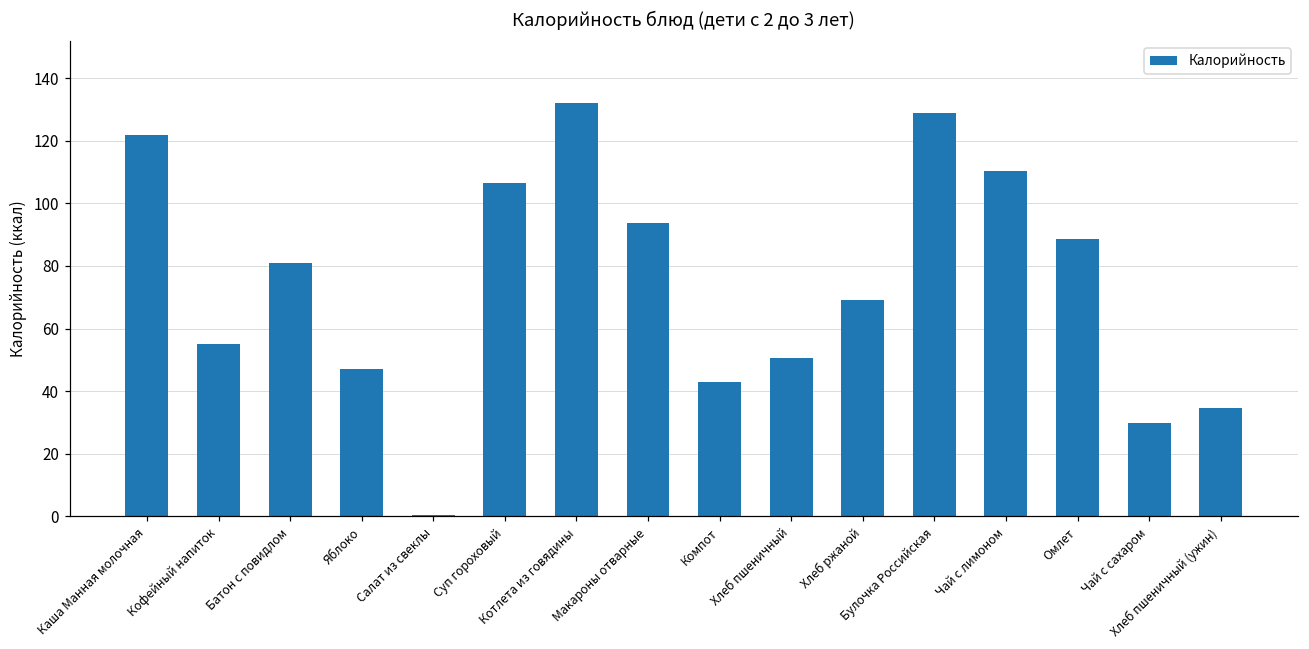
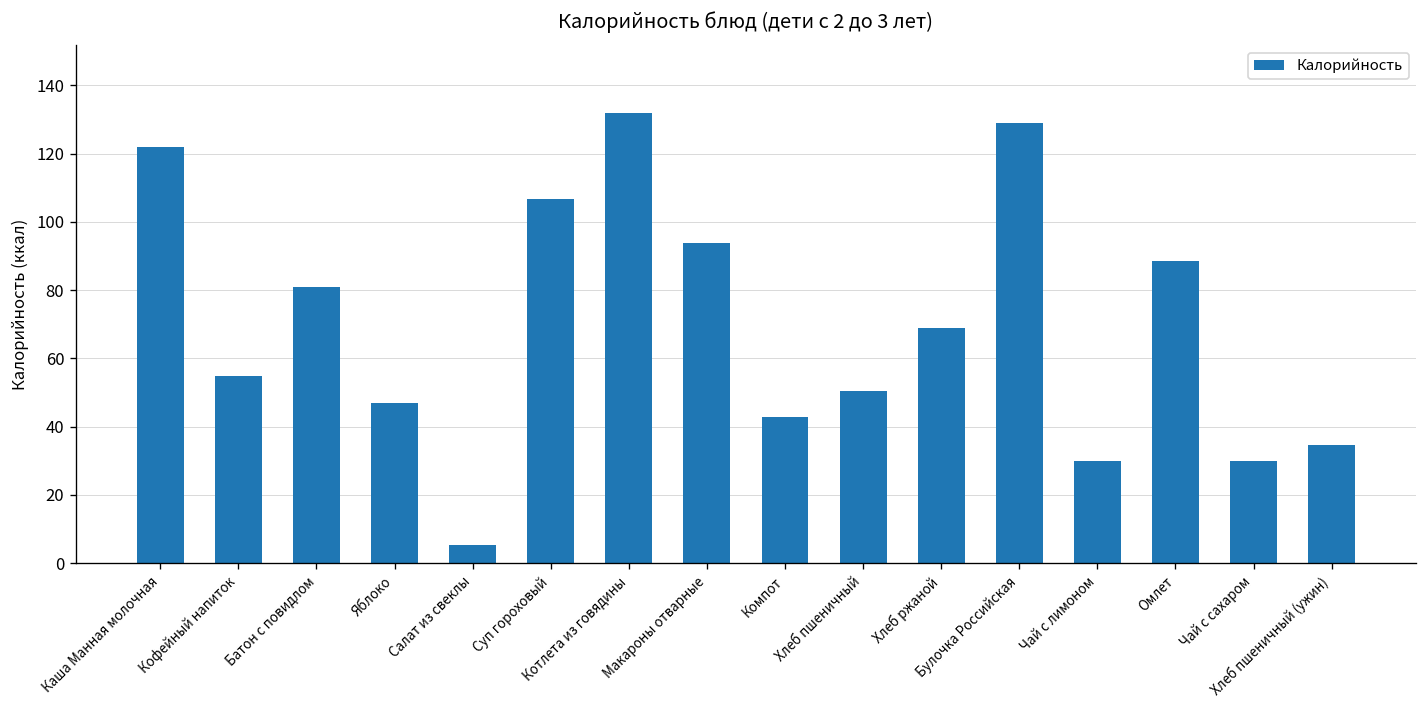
  {
    "Каша Манная молочная": 122,
    "Кофейный напиток": 55,
    "Батон с повидлом": 81,
    "Яблоко": 47,
-   "Салат из свеклы": 0,
+   "Салат из свеклы": 5,
    "Суп гороховый": 107,
    "Котлета из говядины": 132,
    "Макароны отварные": 94,
    "Компот": 43,
    "Хлеб пшеничный": 51,
    "Хлеб ржаной": 69,
    "Булочка Российская": 129,
-   "Чай с лимоном": 110,
+   "Чай с лимоном": 30,
    "Омлет": 89,
    "Чай с сахаром": 30,
    "Хлеб пшеничный (ужин)": 35
  }
